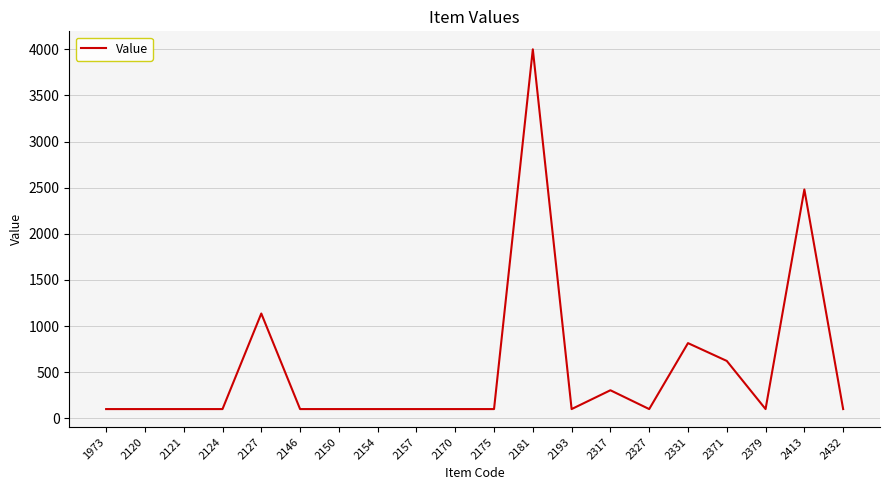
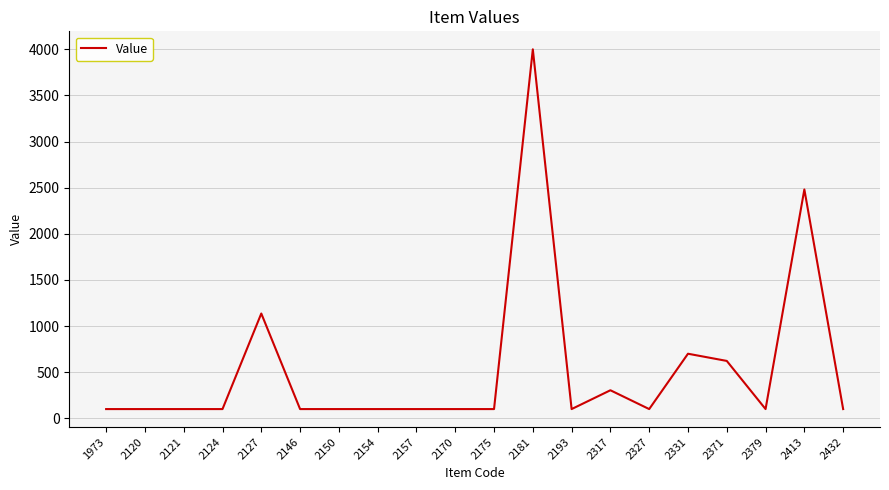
  {
    "1973": 100,
    "2120": 100,
    "2121": 100,
    "2124": 100,
    "2127": 1100,
    "2146": 100,
    "2150": 100,
    "2154": 100,
    "2157": 100,
    "2170": 100,
    "2175": 100,
    "2181": 4000,
    "2193": 100,
    "2317": 300,
    "2327": 100,
-   "2331": 800,
+   "2331": 700,
    "2371": 600,
    "2379": 100,
    "2413": 2500,
    "2432": 100
  }
